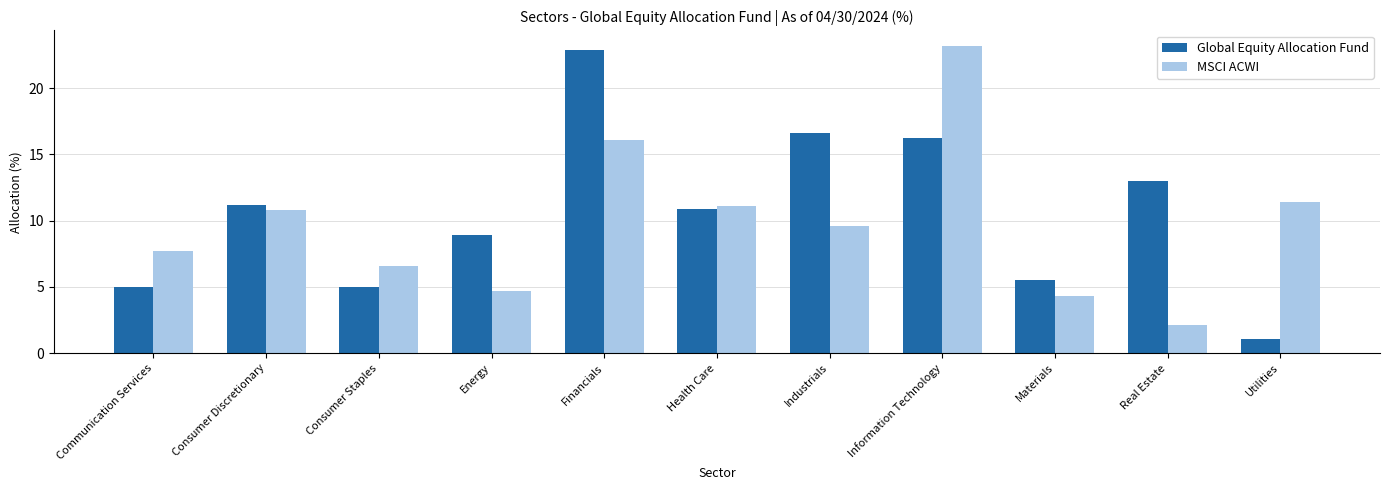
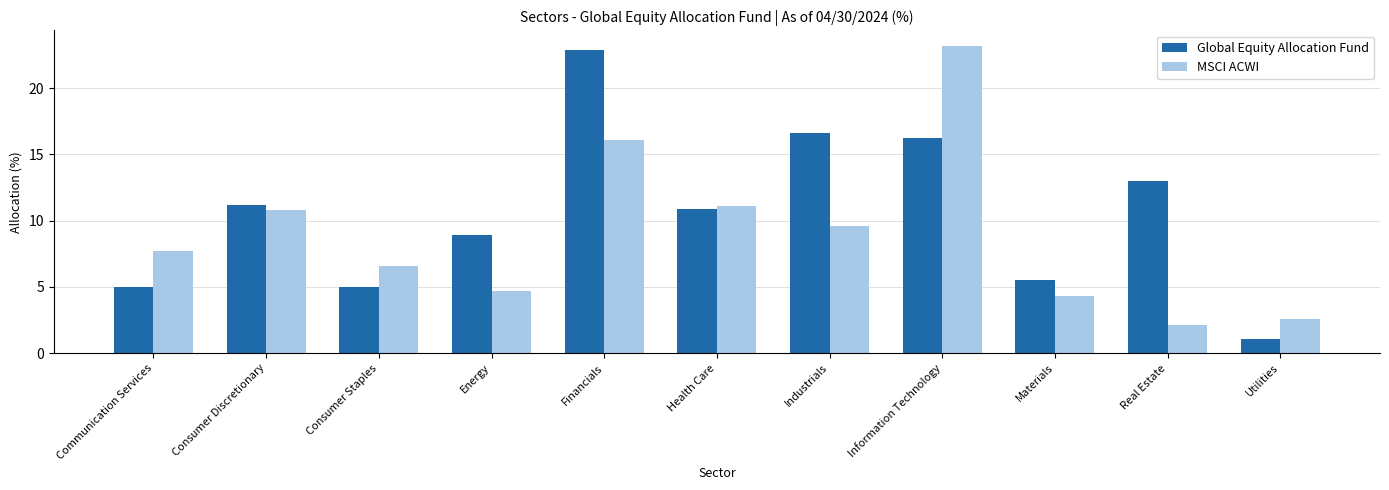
  {
    "Global Equity Allocation Fund": {
      "Communication Services": 5.0,
      "Consumer Discretionary": 11.2,
      "Consumer Staples": 5.0,
      "Energy": 8.9,
      "Financials": 22.9,
      "Health Care": 10.9,
      "Industrials": 16.6,
      "Information Technology": 16.2,
      "Materials": 5.5,
      "Real Estate": 13.0,
      "Utilities": 1.1
    },
    "MSCI ACWI": {
      "Communication Services": 7.7,
      "Consumer Discretionary": 10.8,
      "Consumer Staples": 6.6,
      "Energy": 4.7,
      "Financials": 16.1,
      "Health Care": 11.1,
      "Industrials": 9.6,
      "Information Technology": 23.2,
      "Materials": 4.3,
      "Real Estate": 2.1,
-     "Utilities": 11.4
+     "Utilities": 2.6
    }
  }
